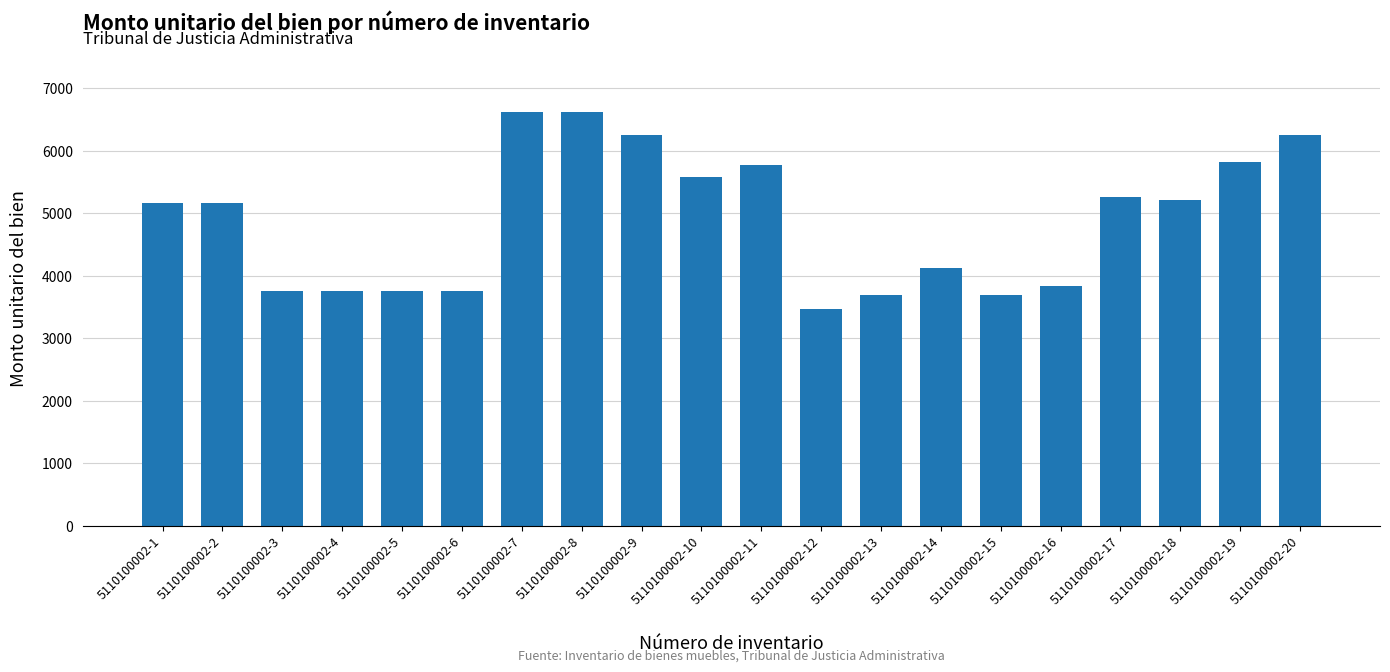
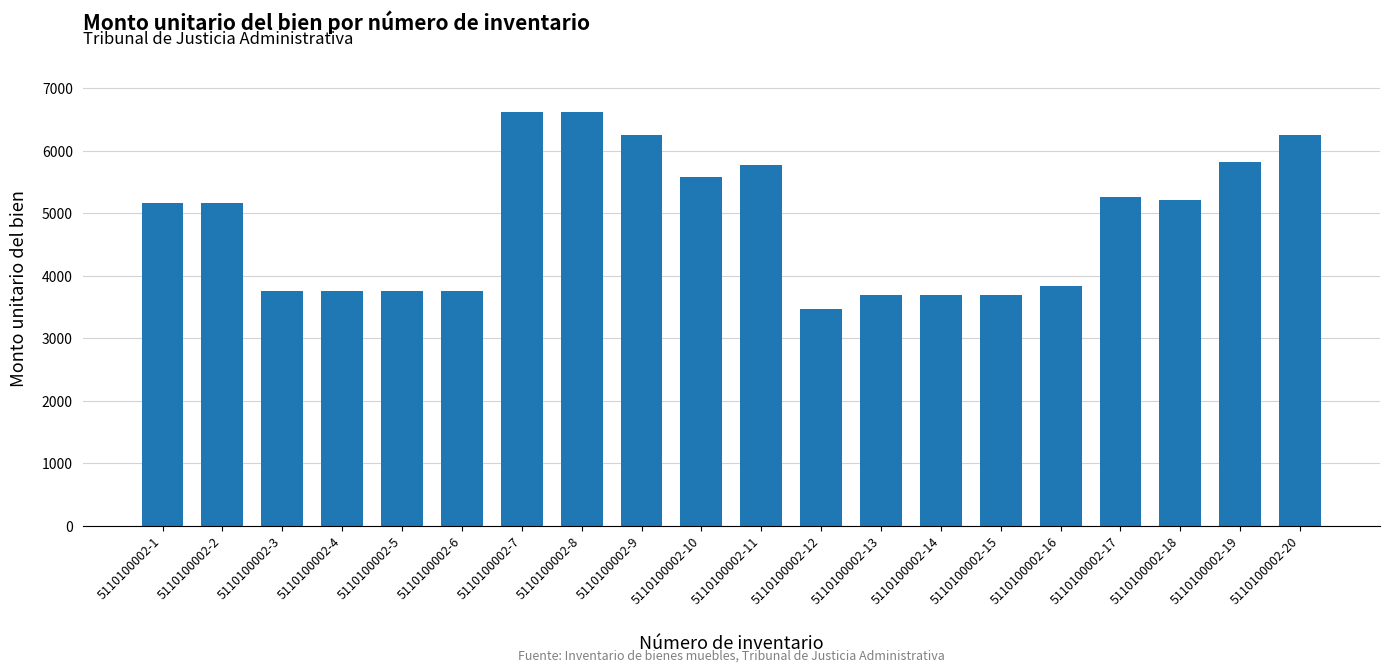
  {
    "5110100002-1": 5200,
    "5110100002-2": 5200,
    "5110100002-3": 3800,
    "5110100002-4": 3800,
    "5110100002-5": 3800,
    "5110100002-6": 3800,
    "5110100002-7": 6600,
    "5110100002-8": 6600,
    "5110100002-9": 6300,
    "5110100002-10": 5600,
    "5110100002-11": 5800,
    "5110100002-12": 3500,
    "5110100002-13": 3700,
-   "5110100002-14": 4100,
+   "5110100002-14": 3700,
    "5110100002-15": 3700,
    "5110100002-16": 3800,
    "5110100002-17": 5300,
    "5110100002-18": 5200,
    "5110100002-19": 5800,
    "5110100002-20": 6300
  }
